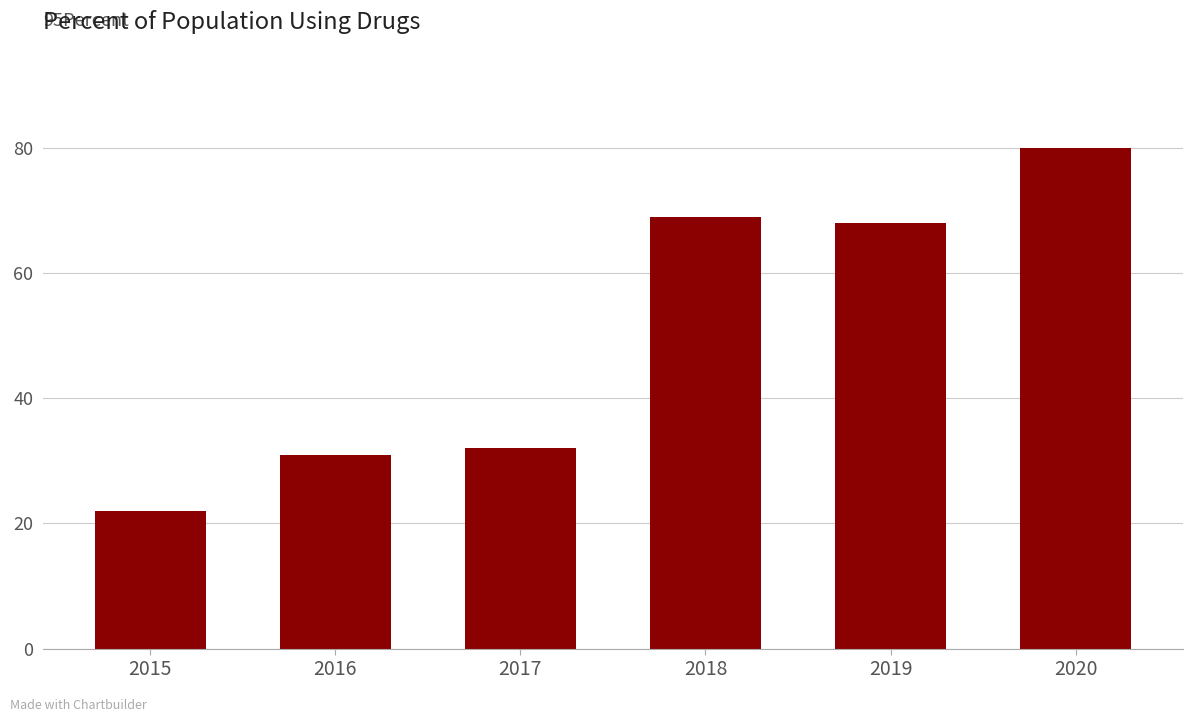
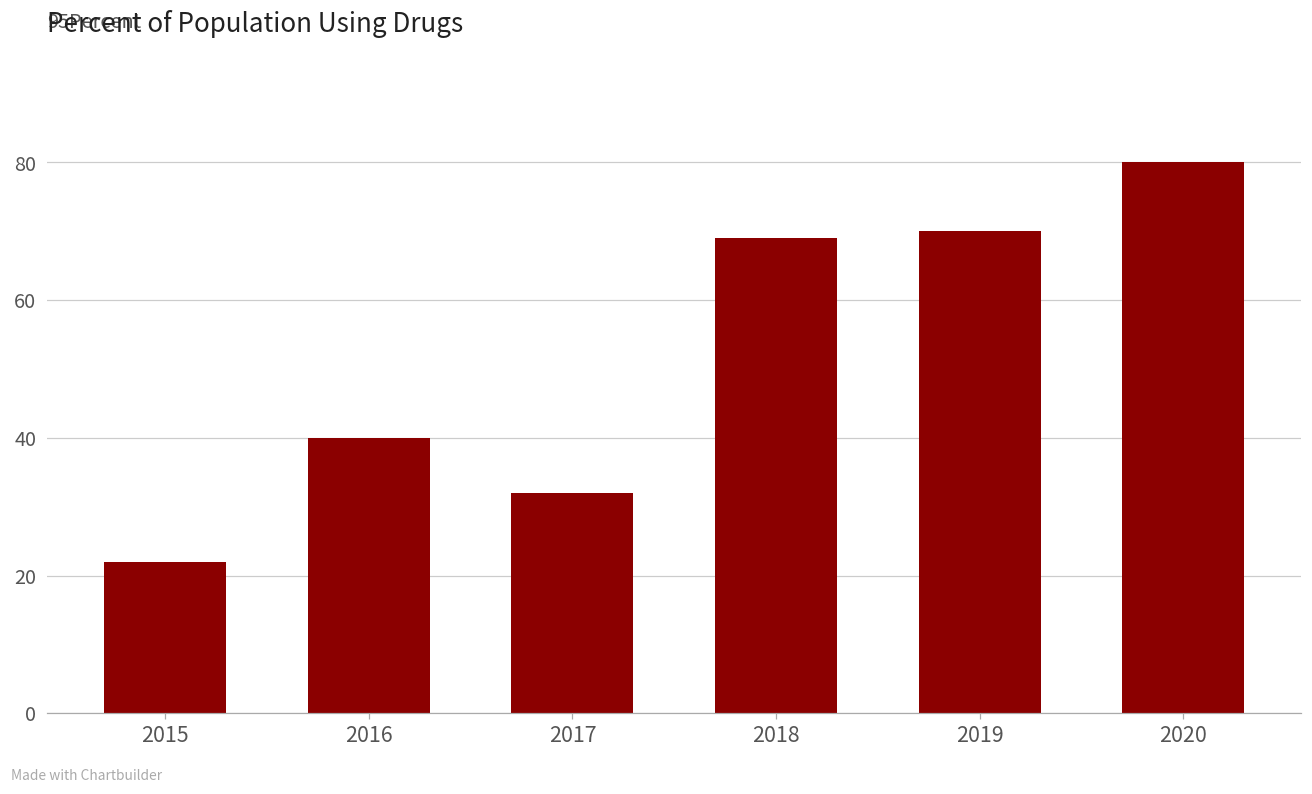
  {
    "2015": 22,
-   "2016": 31,
+   "2016": 40,
    "2017": 32,
    "2018": 69,
-   "2019": 68,
+   "2019": 70,
    "2020": 80
  }
